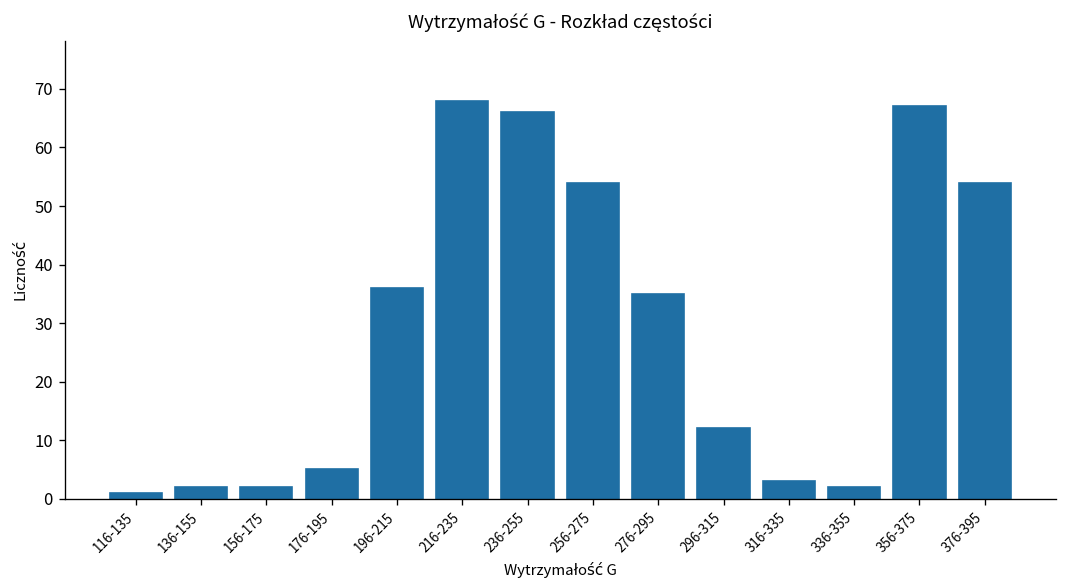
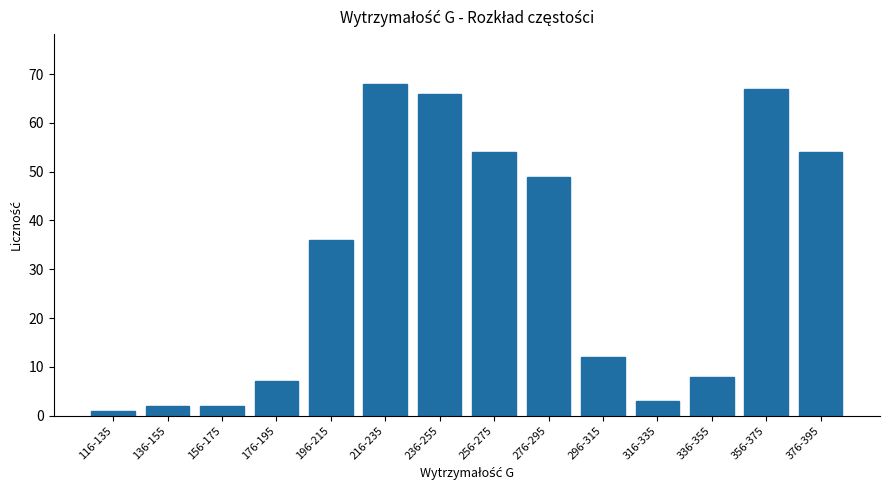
  {
    "116-135": 1,
    "136-155": 2,
    "156-175": 2,
-   "176-195": 5,
+   "176-195": 7,
    "196-215": 36,
    "216-235": 68,
    "236-255": 66,
    "256-275": 54,
-   "276-295": 35,
+   "276-295": 49,
    "296-315": 12,
    "316-335": 3,
-   "336-355": 2,
+   "336-355": 8,
    "356-375": 67,
    "376-395": 54
  }
